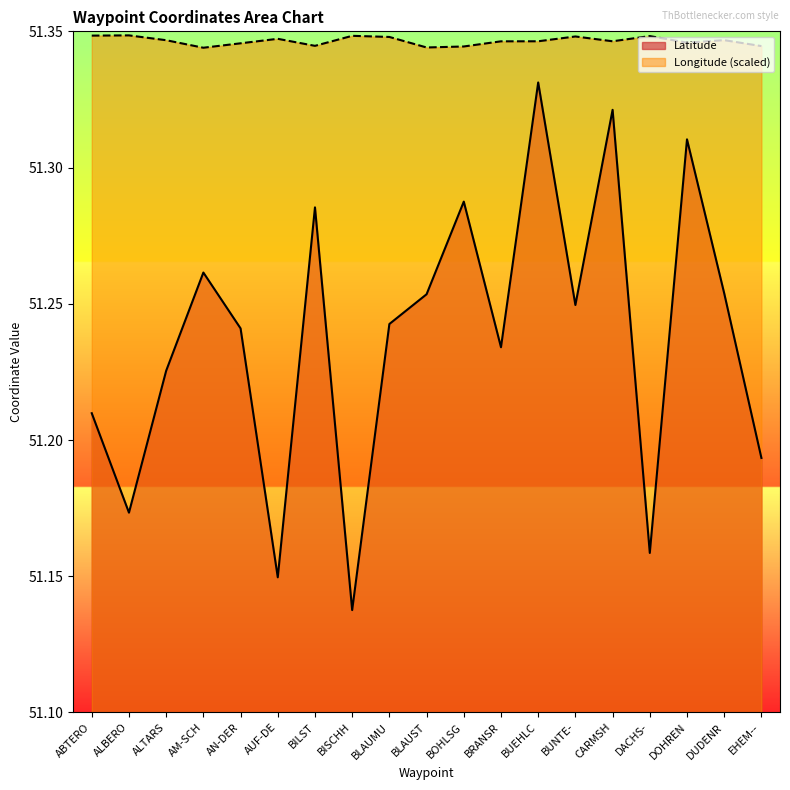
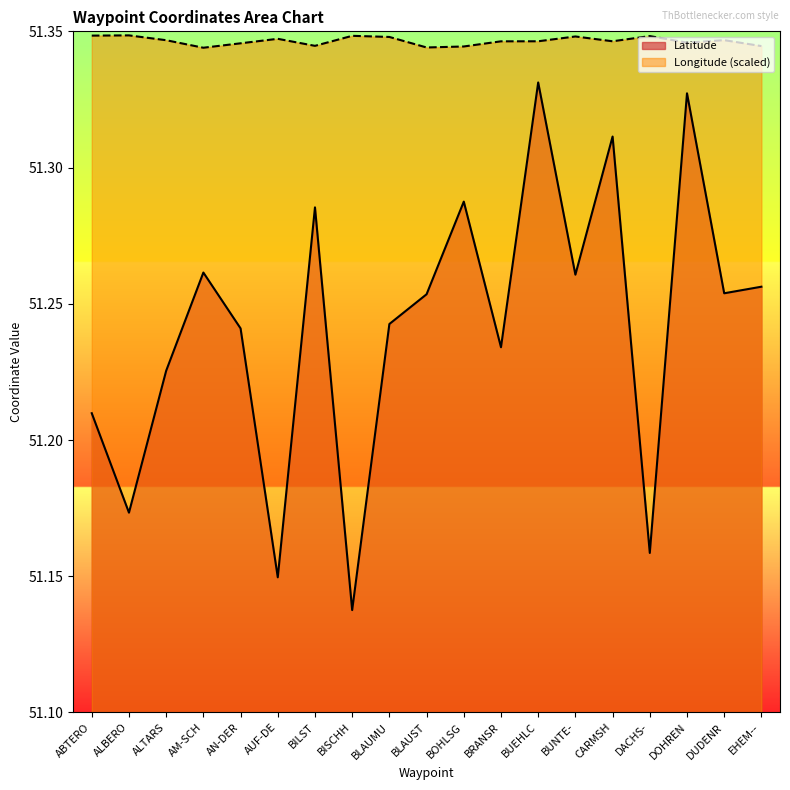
  {
    "Latitude": {
      "ABTERO": 51.210,
      "ALBERO": 51.173,
      "ALTARS": 51.225,
      "AM-SCH": 51.261,
      "AN-DER": 51.241,
      "AUF-DE": 51.150,
      "BILST": 51.285,
      "BISCHH": 51.138,
      "BLAUMU": 51.243,
      "BLAUST": 51.254,
      "BOHLSG": 51.288,
      "BRANSR": 51.234,
      "BUEHLC": 51.331,
-     "BUNTE-": 51.250,
-     "CARMSH": 51.321,
+     "BUNTE-": 51.261,
+     "CARMSH": 51.311,
      "DACHS-": 51.159,
-     "DOHREN": 51.310,
+     "DOHREN": 51.327,
      "DUDENR": 51.254,
-     "EHEM--": 51.193
+     "EHEM--": 51.256
    },
    "Longitude (scaled)": {
      "ABTERO": 51.348,
      "ALBERO": 51.349,
      "ALTARS": 51.347,
      "AM-SCH": 51.344,
      "AN-DER": 51.346,
      "AUF-DE": 51.347,
      "BILST": 51.345,
      "BISCHH": 51.348,
      "BLAUMU": 51.348,
      "BLAUST": 51.344,
      "BOHLSG": 51.344,
      "BRANSR": 51.346,
      "BUEHLC": 51.346,
      "BUNTE-": 51.348,
      "CARMSH": 51.346,
      "DACHS-": 51.348
    }
  }
